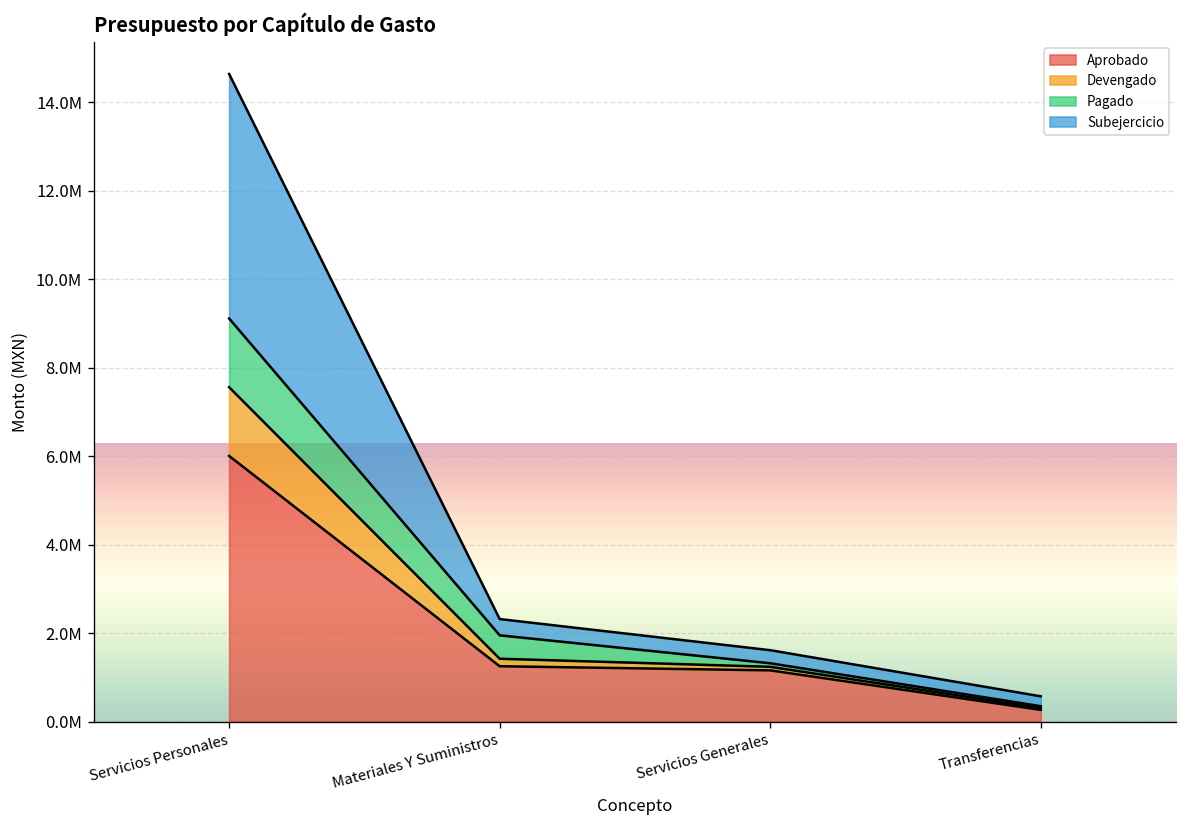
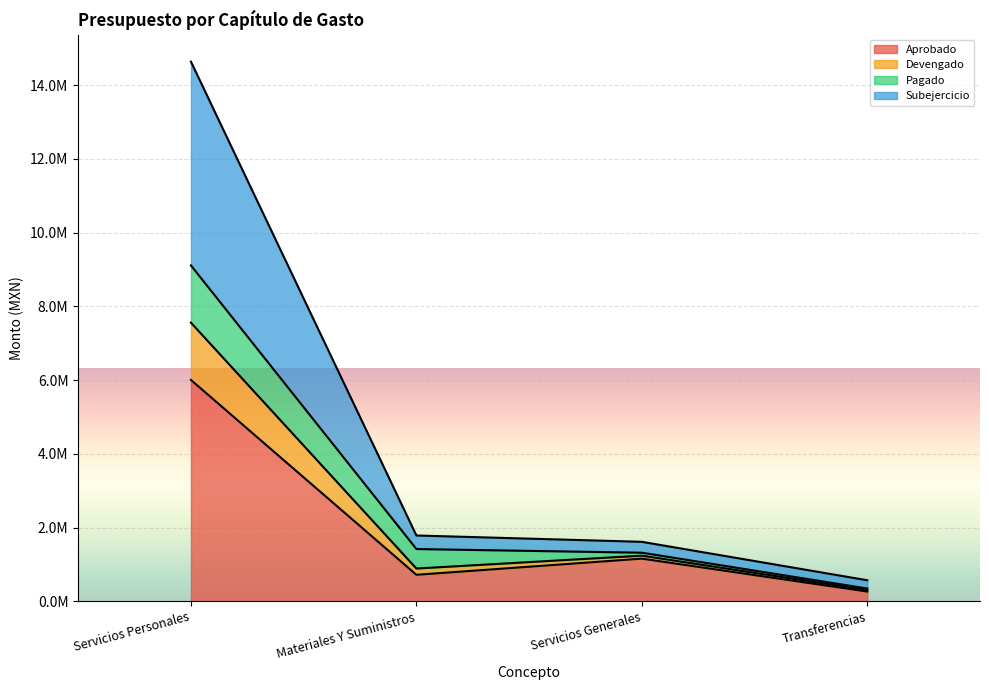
  {
    "Aprobado": {
      "Servicios Personales": 6000000,
-     "Materiales Y Suministros": 1300000,
+     "Materiales Y Suministros": 700000,
      "Servicios Generales": 1200000
    },
    "Devengado": {
      "Servicios Personales": 1600000,
      "Materiales Y Suministros": 200000,
      "Servicios Generales": 100000
    },
    "Pagado": {
      "Servicios Personales": 1600000,
      "Materiales Y Suministros": 500000,
      "Servicios Generales": 100000
    },
    "Subejercicio": {
      "Servicios Personales": 5500000,
      "Materiales Y Suministros": 400000,
      "Servicios Generales": 300000,
      "Transferencias": 200000
    }
  }
